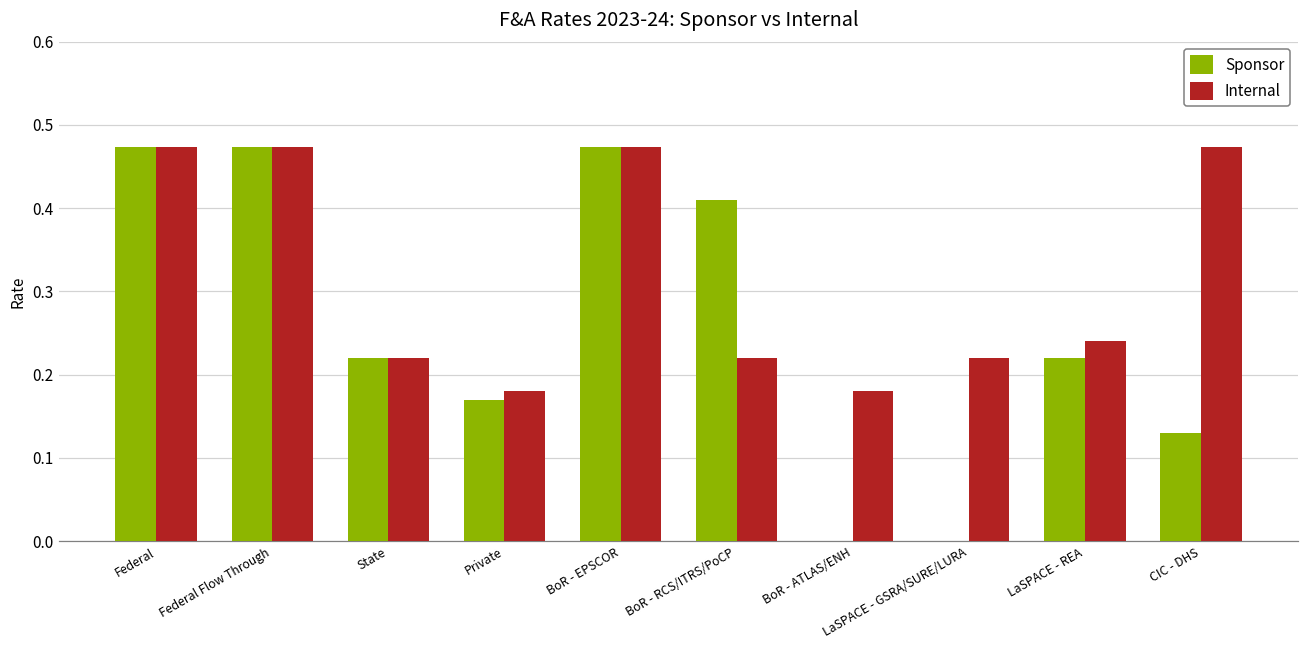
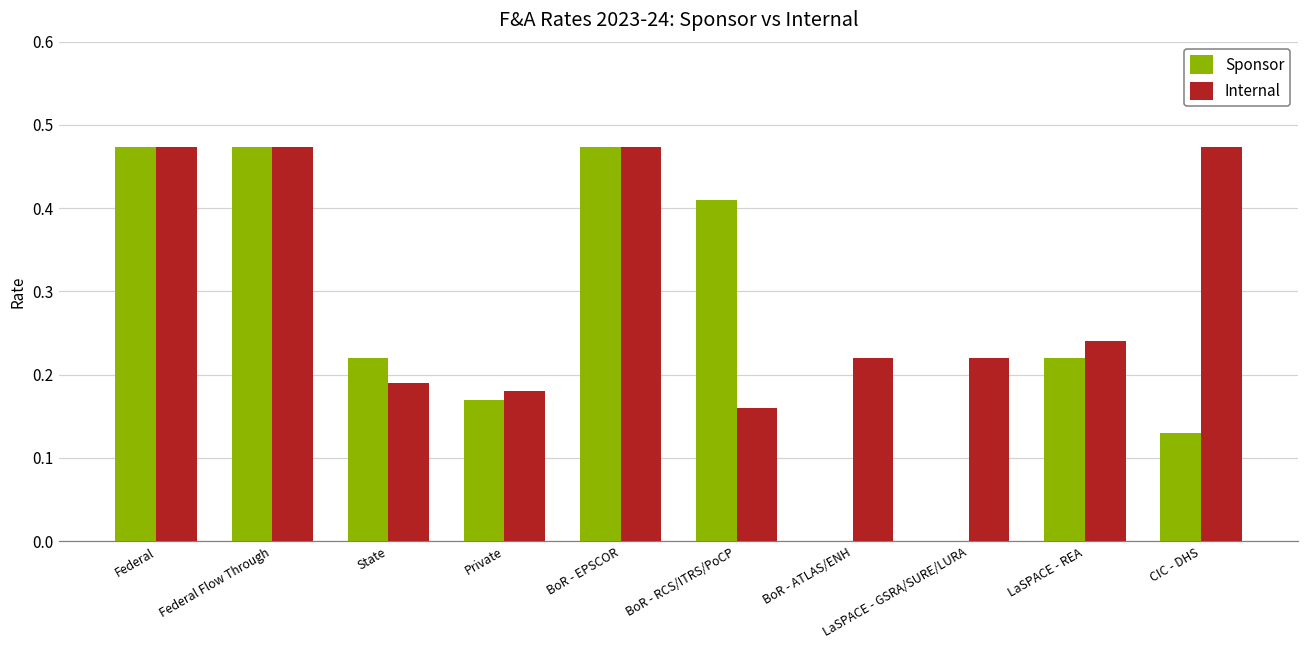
  {
    "Sponsor": {
      "Federal": 0.47,
      "Federal Flow Through": 0.47,
      "State": 0.22,
      "Private": 0.17,
      "BoR - EPSCOR": 0.47,
      "BoR - RCS/ITRS/PoCP": 0.41,
      "BoR - ATLAS/ENH": 0.00,
      "LaSPACE - GSRA/SURE/LURA": 0.00,
      "LaSPACE - REA": 0.22,
      "CIC - DHS": 0.13
    },
    "Internal": {
      "Federal": 0.47,
      "Federal Flow Through": 0.47,
-     "State": 0.22,
+     "State": 0.19,
      "Private": 0.18,
      "BoR - EPSCOR": 0.47,
-     "BoR - RCS/ITRS/PoCP": 0.22,
-     "BoR - ATLAS/ENH": 0.18,
+     "BoR - RCS/ITRS/PoCP": 0.16,
+     "BoR - ATLAS/ENH": 0.22,
      "LaSPACE - GSRA/SURE/LURA": 0.22,
      "LaSPACE - REA": 0.24,
      "CIC - DHS": 0.47
    }
  }
